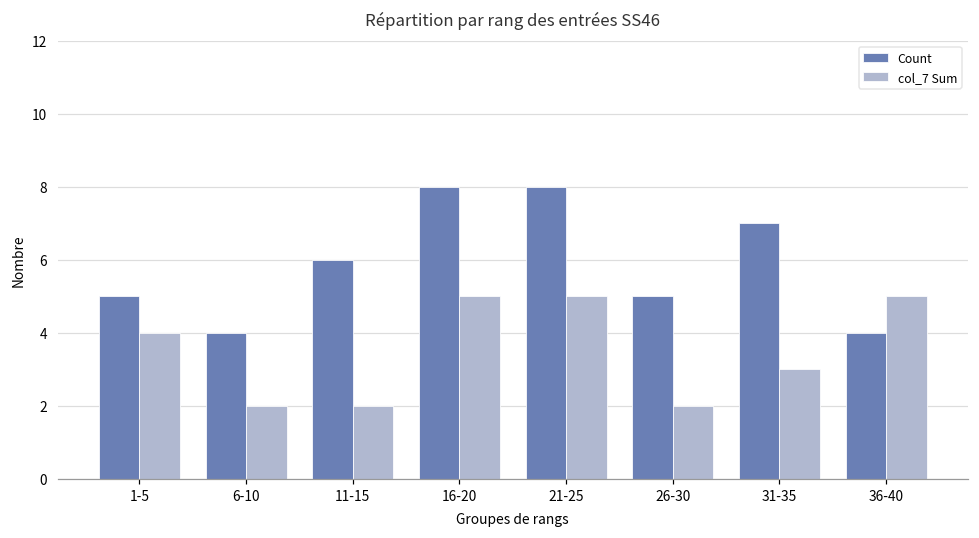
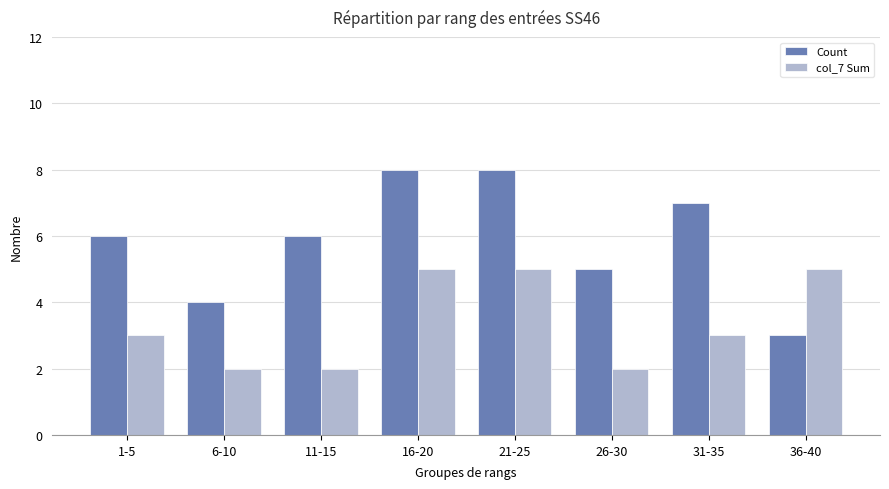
  {
    "Count": {
-     "1-5": 5,
+     "1-5": 6,
      "6-10": 4,
      "11-15": 6,
      "16-20": 8,
      "21-25": 8,
      "26-30": 5,
      "31-35": 7,
-     "36-40": 4
+     "36-40": 3
    },
    "col_7 Sum": {
-     "1-5": 4,
+     "1-5": 3,
      "6-10": 2,
      "11-15": 2,
      "16-20": 5,
      "21-25": 5,
      "26-30": 2,
      "31-35": 3,
      "36-40": 5
    }
  }
